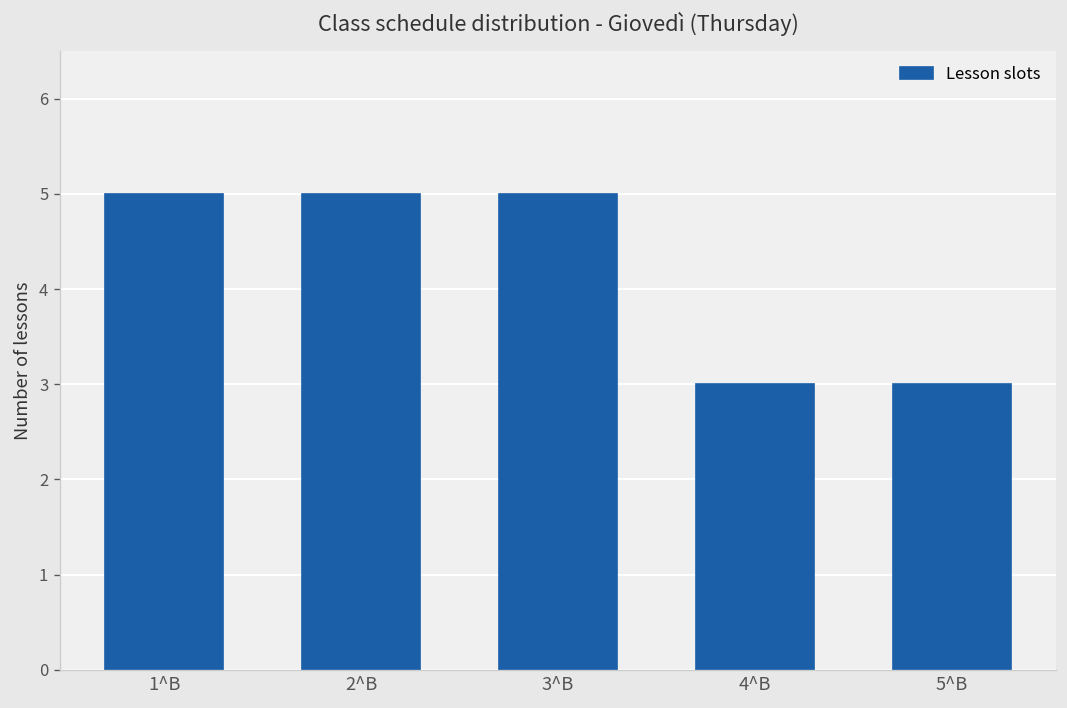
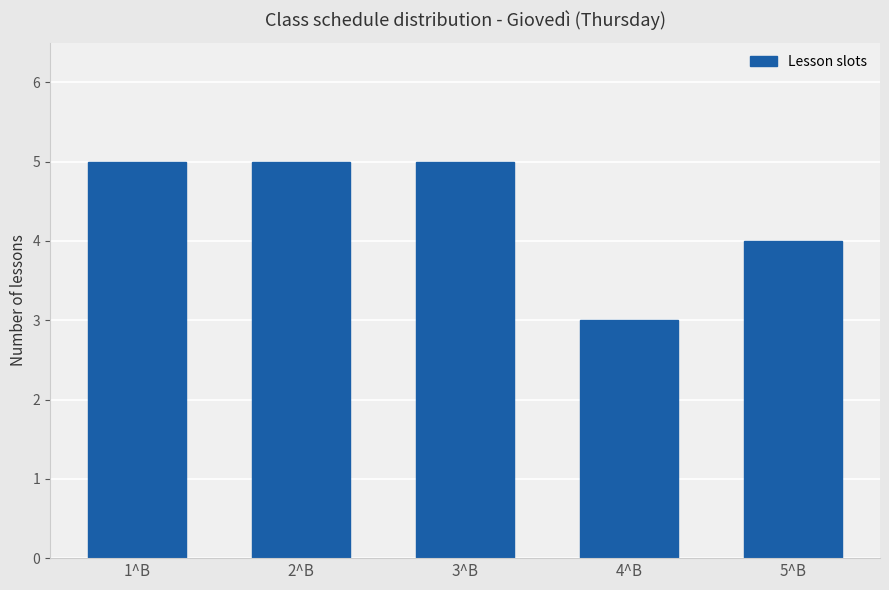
  {
    "1^B": 5,
    "2^B": 5,
    "3^B": 5,
    "4^B": 3,
-   "5^B": 3
+   "5^B": 4
  }
